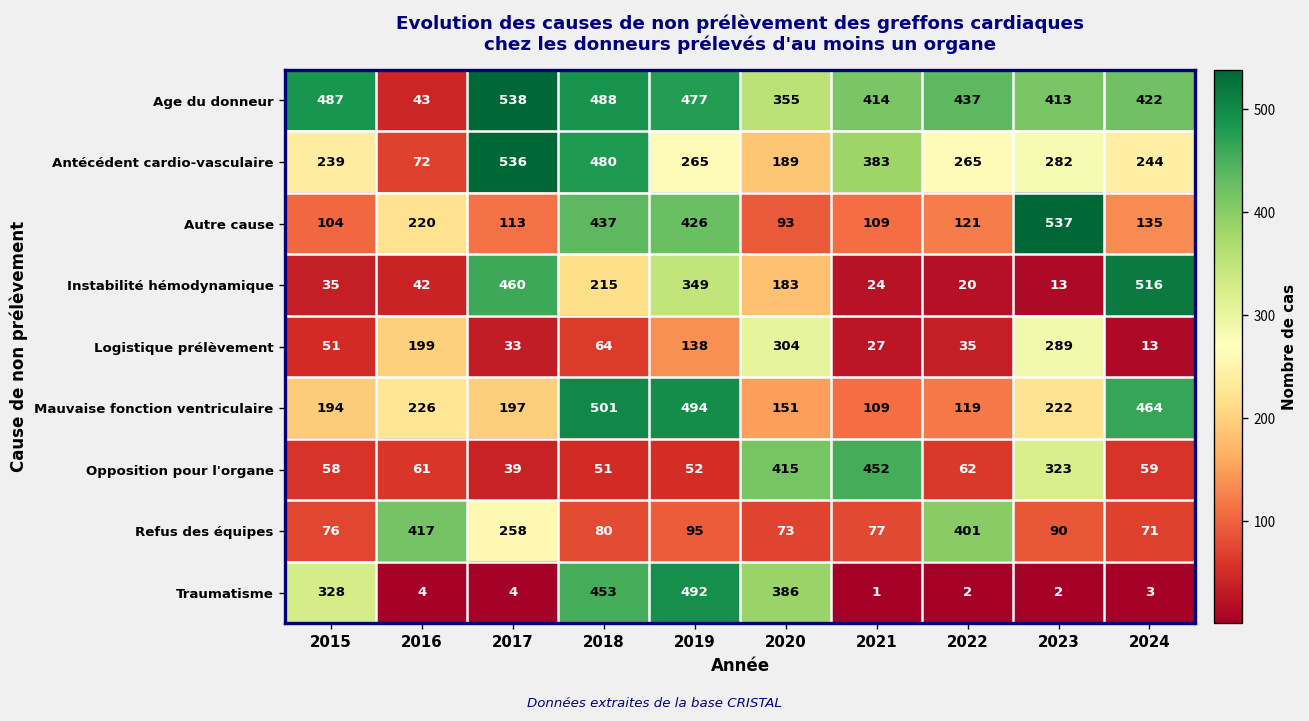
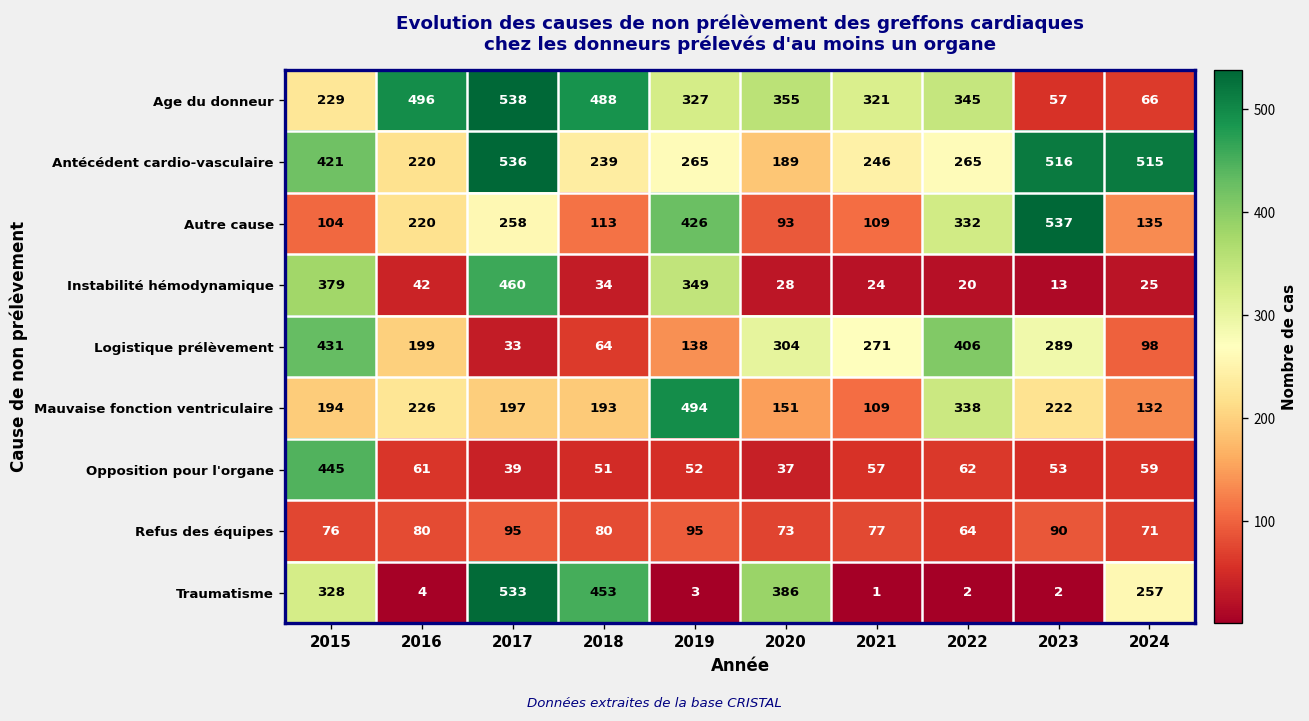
  {
    "Age du donneur": {
-     "2015": 487,
-     "2016": 43,
+     "2015": 229,
+     "2016": 496,
      "2017": 538,
      "2018": 488,
-     "2019": 477,
+     "2019": 327,
      "2020": 355,
-     "2021": 414,
-     "2022": 437,
-     "2023": 413,
-     "2024": 422
+     "2021": 321,
+     "2022": 345,
+     "2023": 57,
+     "2024": 66
    },
    "Antécédent cardio-vasculaire": {
-     "2015": 239,
-     "2016": 72,
+     "2015": 421,
+     "2016": 220,
      "2017": 536,
-     "2018": 480,
+     "2018": 239,
      "2019": 265,
      "2020": 189,
-     "2021": 383,
+     "2021": 246,
      "2022": 265,
-     "2023": 282,
-     "2024": 244
+     "2023": 516,
+     "2024": 515
    },
    "Autre cause": {
      "2015": 104,
      "2016": 220,
-     "2017": 113,
-     "2018": 437,
+     "2017": 258,
+     "2018": 113,
      "2019": 426,
      "2020": 93,
      "2021": 109,
-     "2022": 121,
+     "2022": 332,
      "2023": 537,
      "2024": 135
    },
    "Instabilité hémodynamique": {
-     "2015": 35,
+     "2015": 379,
      "2016": 42,
      "2017": 460,
-     "2018": 215,
+     "2018": 34,
      "2019": 349,
-     "2020": 183,
+     "2020": 28,
      "2021": 24,
      "2022": 20,
      "2023": 13,
-     "2024": 516
+     "2024": 25
    },
    "Logistique prélèvement": {
-     "2015": 51,
+     "2015": 431,
      "2016": 199,
      "2017": 33,
      "2018": 64,
      "2019": 138,
      "2020": 304,
-     "2021": 27,
-     "2022": 35,
+     "2021": 271,
+     "2022": 406,
      "2023": 289,
-     "2024": 13
+     "2024": 98
    },
    "Mauvaise fonction ventriculaire": {
      "2015": 194,
      "2016": 226,
      "2017": 197,
-     "2018": 501,
+     "2018": 193,
      "2019": 494,
      "2020": 151,
      "2021": 109,
-     "2022": 119,
+     "2022": 338,
      "2023": 222,
-     "2024": 464
+     "2024": 132
    },
    "Opposition pour l'organe": {
-     "2015": 58,
+     "2015": 445,
      "2016": 61,
      "2017": 39,
      "2018": 51,
      "2019": 52,
-     "2020": 415,
-     "2021": 452,
+     "2020": 37,
+     "2021": 57,
      "2022": 62,
-     "2023": 323,
+     "2023": 53,
      "2024": 59
    },
    "Refus des équipes": {
      "2015": 76,
-     "2016": 417,
-     "2017": 258,
+     "2016": 80,
+     "2017": 95,
      "2018": 80,
      "2019": 95,
      "2020": 73,
      "2021": 77,
-     "2022": 401,
+     "2022": 64,
      "2023": 90,
      "2024": 71
    },
    "Traumatisme": {
      "2015": 328,
      "2016": 4,
-     "2017": 4,
+     "2017": 533,
      "2018": 453,
-     "2019": 492,
+     "2019": 3,
      "2020": 386,
      "2021": 1,
      "2022": 2,
      "2023": 2,
-     "2024": 3
+     "2024": 257
    }
  }
